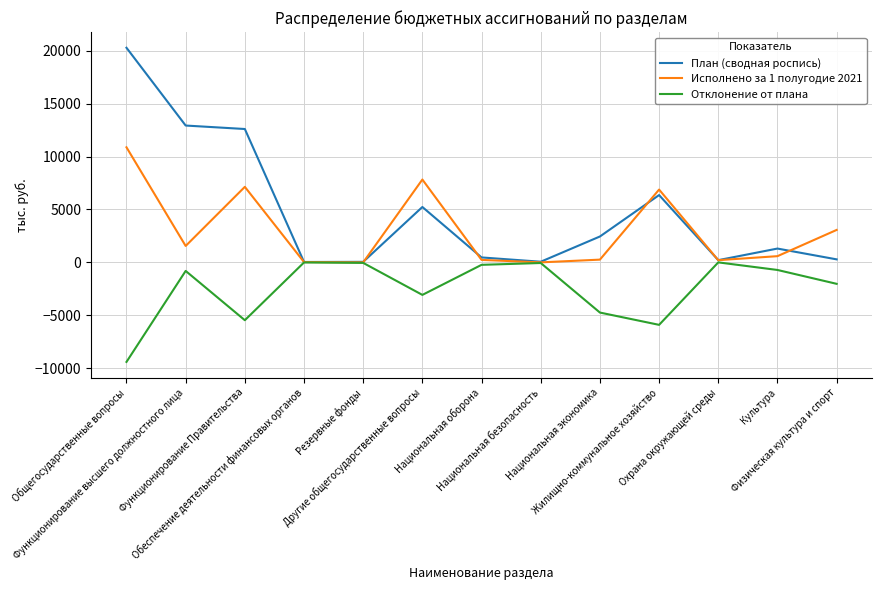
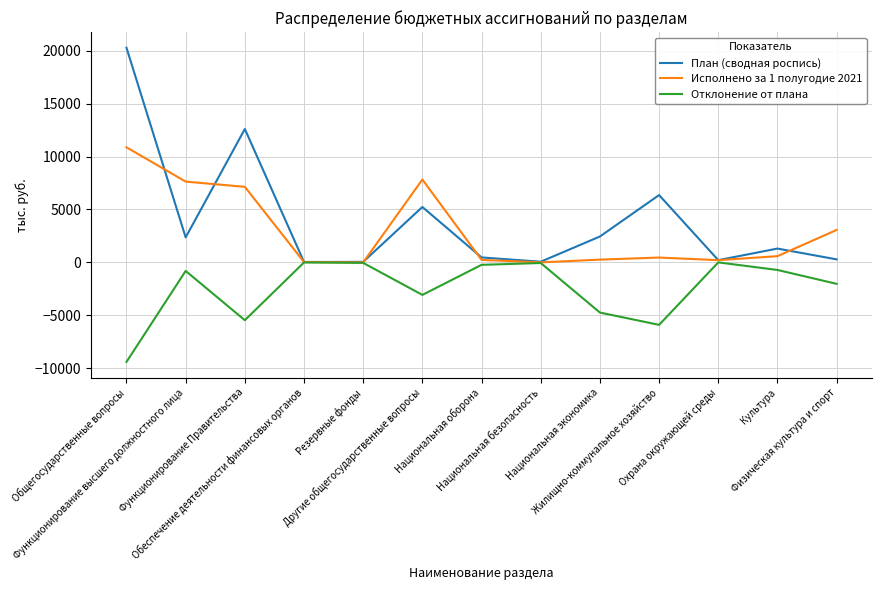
  {
    "План (сводная роспись)": {
      "Общегосударственные вопросы": 20300,
-     "Функционирование высшего должностного лица": 12900,
+     "Функционирование высшего должностного лица": 2400,
      "Функционирование Правительства": 12600,
      "Другие общегосударственные вопросы": 5200,
      "Национальная экономика": 2400,
      "Жилищно-коммунальное хозяйство": 6400,
      "Культура": 1300,
      "Физическая культура и спорт": 300
    },
    "Исполнено за 1 полугодие 2021": {
      "Общегосударственные вопросы": 10900,
-     "Функционирование высшего должностного лица": 1600,
+     "Функционирование высшего должностного лица": 7600,
      "Функционирование Правительства": 7100,
      "Другие общегосударственные вопросы": 7800,
      "Национальная экономика": 300,
-     "Жилищно-коммунальное хозяйство": 6900,
+     "Жилищно-коммунальное хозяйство": 500,
      "Культура": 600,
      "Физическая культура и спорт": 3100
    },
    "Отклонение от плана": {
      "Общегосударственные вопросы": -9400,
      "Функционирование высшего должностного лица": -800,
      "Функционирование Правительства": -5500,
      "Другие общегосударственные вопросы": -3100,
      "Национальная оборона": -200,
      "Национальная экономика": -4700,
      "Жилищно-коммунальное хозяйство": -5900,
      "Культура": -700,
      "Физическая культура и спорт": -2000
    }
  }
